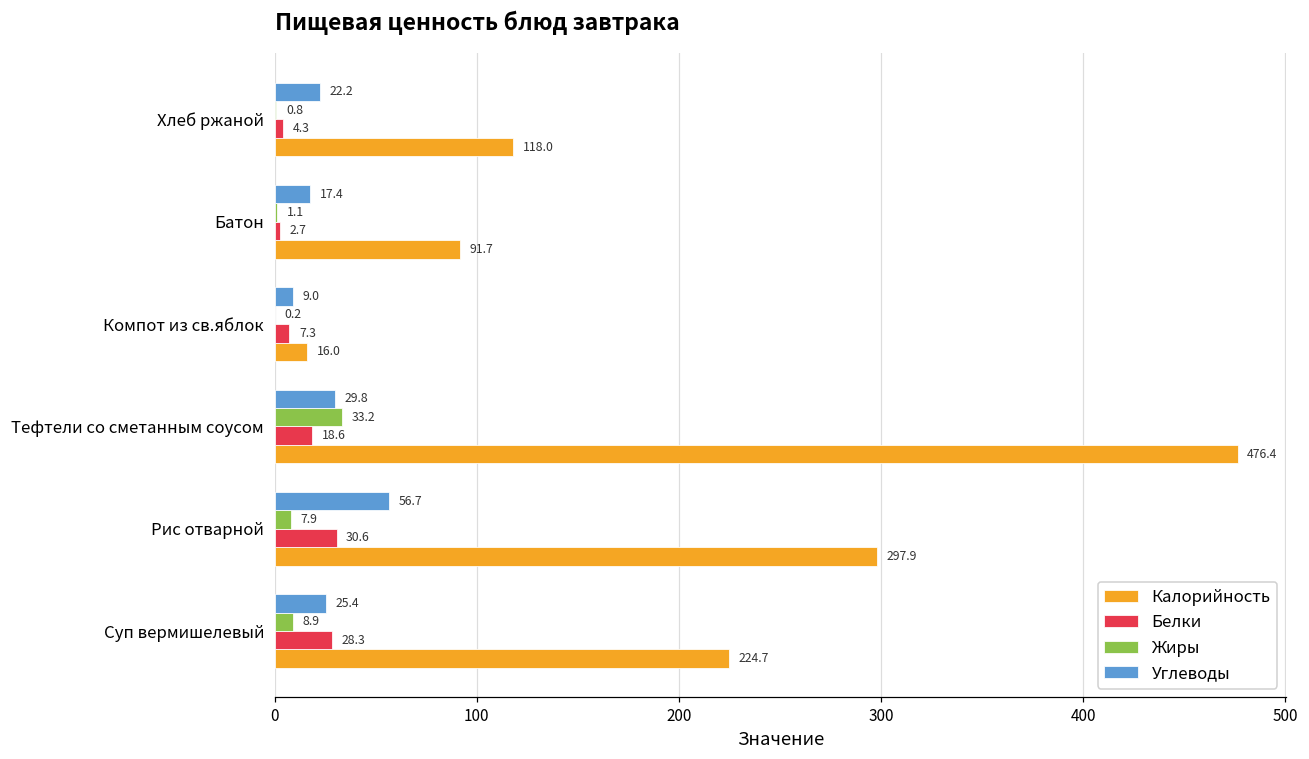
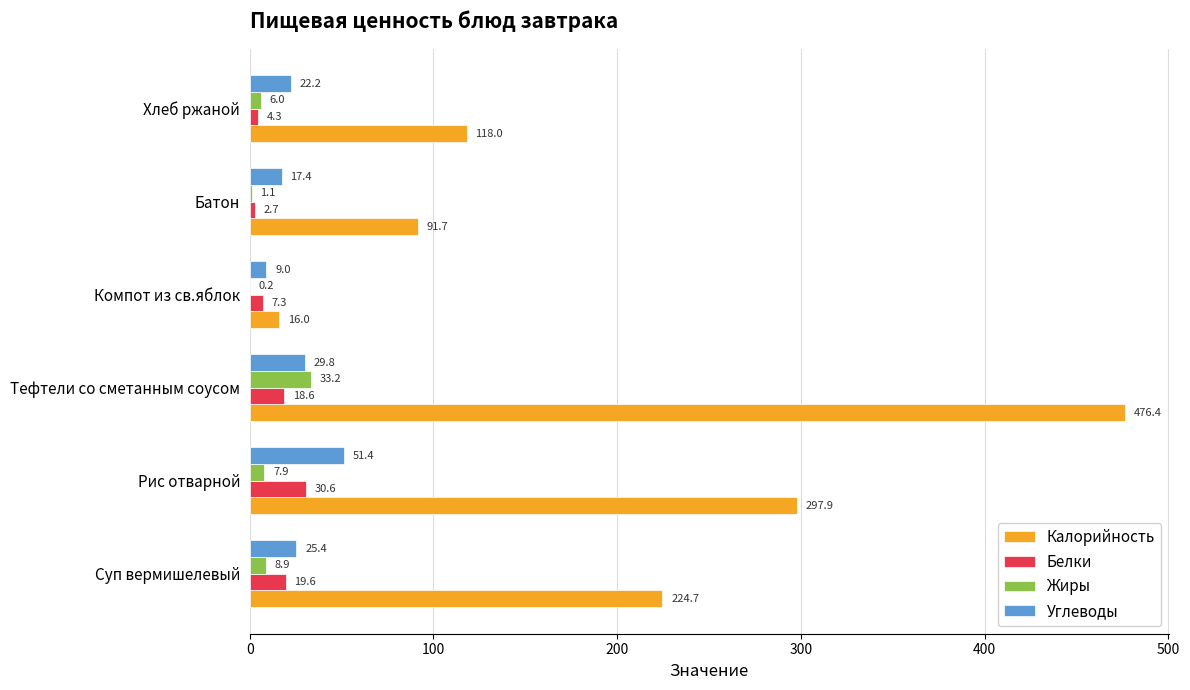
  {
    "Калорийность": {
      "Хлеб ржаной": 118.0,
      "Батон": 91.7,
      "Компот из св.яблок": 16.0,
      "Тефтели со сметанным соусом": 476.4,
      "Рис отварной": 297.9,
      "Суп вермишелевый": 224.7
    },
    "Белки": {
      "Хлеб ржаной": 4.3,
      "Батон": 2.7,
      "Компот из св.яблок": 7.3,
      "Тефтели со сметанным соусом": 18.6,
      "Рис отварной": 30.6,
-     "Суп вермишелевый": 28.3
+     "Суп вермишелевый": 19.6
    },
    "Жиры": {
-     "Хлеб ржаной": 0.8,
+     "Хлеб ржаной": 6.0,
      "Батон": 1.1,
      "Компот из св.яблок": 0.2,
      "Тефтели со сметанным соусом": 33.2,
      "Рис отварной": 7.9,
      "Суп вермишелевый": 8.9
    },
    "Углеводы": {
      "Хлеб ржаной": 22.2,
      "Батон": 17.4,
      "Компот из св.яблок": 9.0,
      "Тефтели со сметанным соусом": 29.8,
-     "Рис отварной": 56.7,
+     "Рис отварной": 51.4,
      "Суп вермишелевый": 25.4
    }
  }
